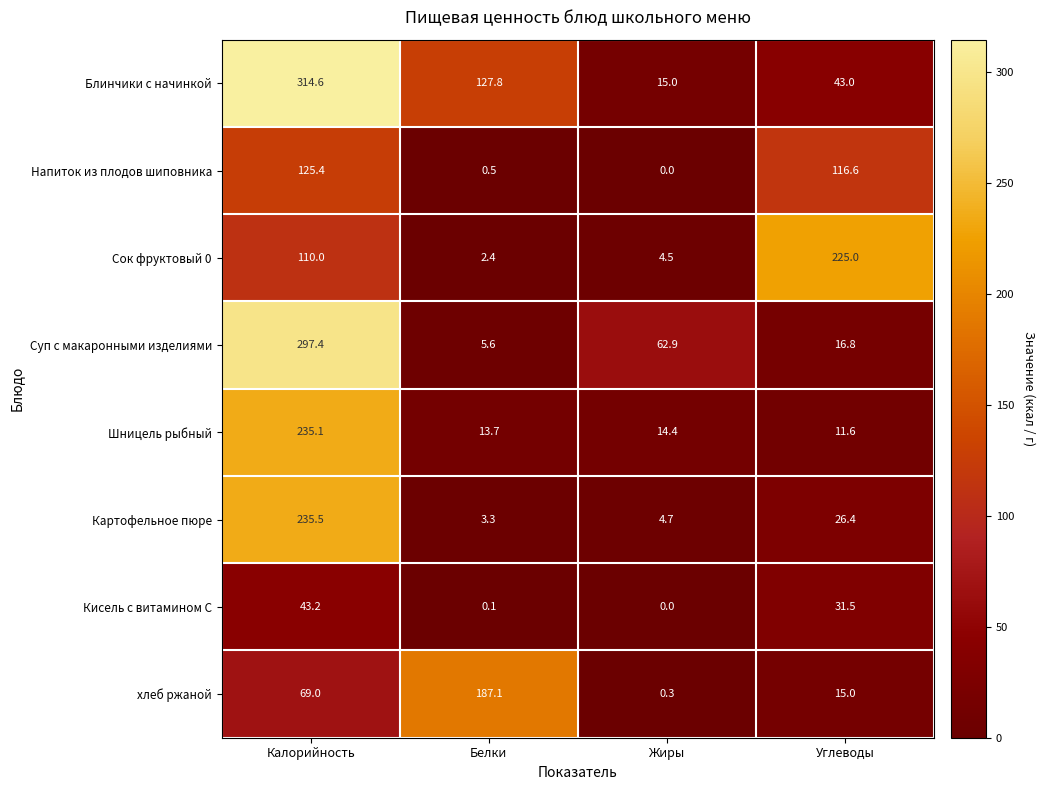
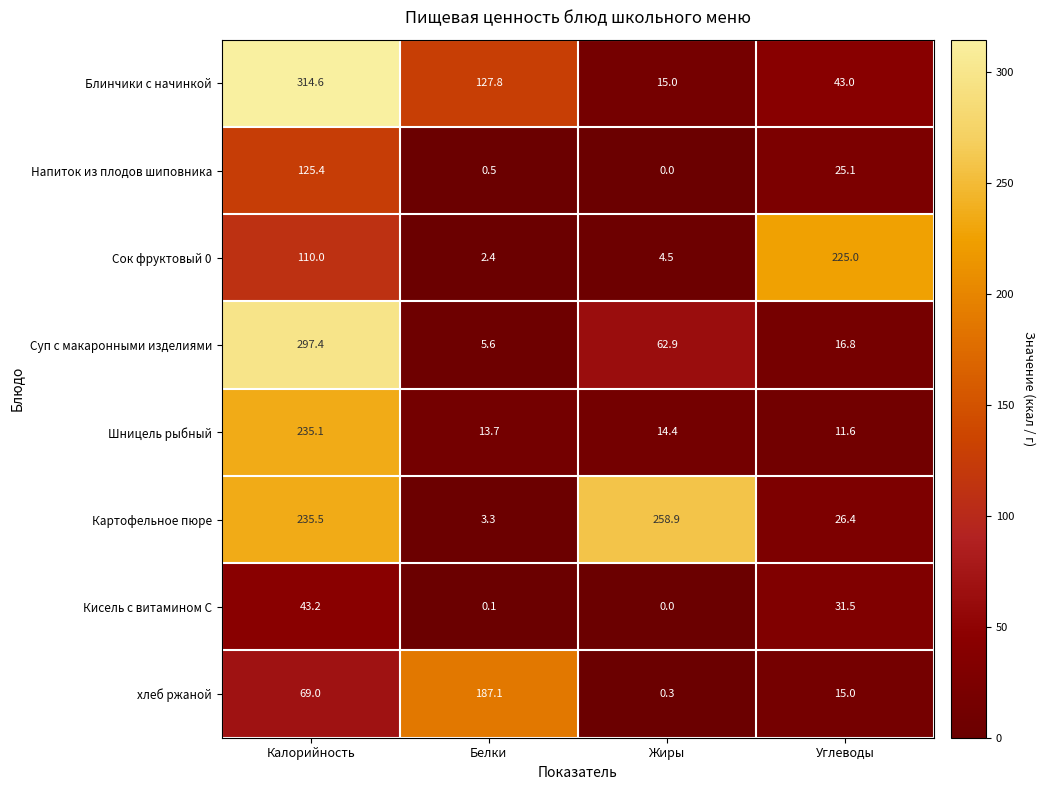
  {
    "Блинчики с начинкой": {
      "Калорийность": 314.6,
      "Белки": 127.8,
      "Жиры": 15.0,
      "Углеводы": 43.0
    },
    "Напиток из плодов шиповника": {
      "Калорийность": 125.4,
      "Белки": 0.5,
      "Жиры": 0.0,
-     "Углеводы": 116.6
+     "Углеводы": 25.1
    },
    "Сок фруктовый 0": {
      "Калорийность": 110.0,
      "Белки": 2.4,
      "Жиры": 4.5,
      "Углеводы": 225.0
    },
    "Суп с макаронными изделиями": {
      "Калорийность": 297.4,
      "Белки": 5.6,
      "Жиры": 62.9,
      "Углеводы": 16.8
    },
    "Шницель рыбный": {
      "Калорийность": 235.1,
      "Белки": 13.7,
      "Жиры": 14.4,
      "Углеводы": 11.6
    },
    "Картофельное пюре": {
      "Калорийность": 235.5,
      "Белки": 3.3,
-     "Жиры": 4.7,
+     "Жиры": 258.9,
      "Углеводы": 26.4
    },
    "Кисель с витамином С": {
      "Калорийность": 43.2,
      "Белки": 0.1,
      "Жиры": 0.0,
      "Углеводы": 31.5
    },
    "хлеб ржаной": {
      "Калорийность": 69.0,
      "Белки": 187.1,
      "Жиры": 0.3,
      "Углеводы": 15.0
    }
  }
